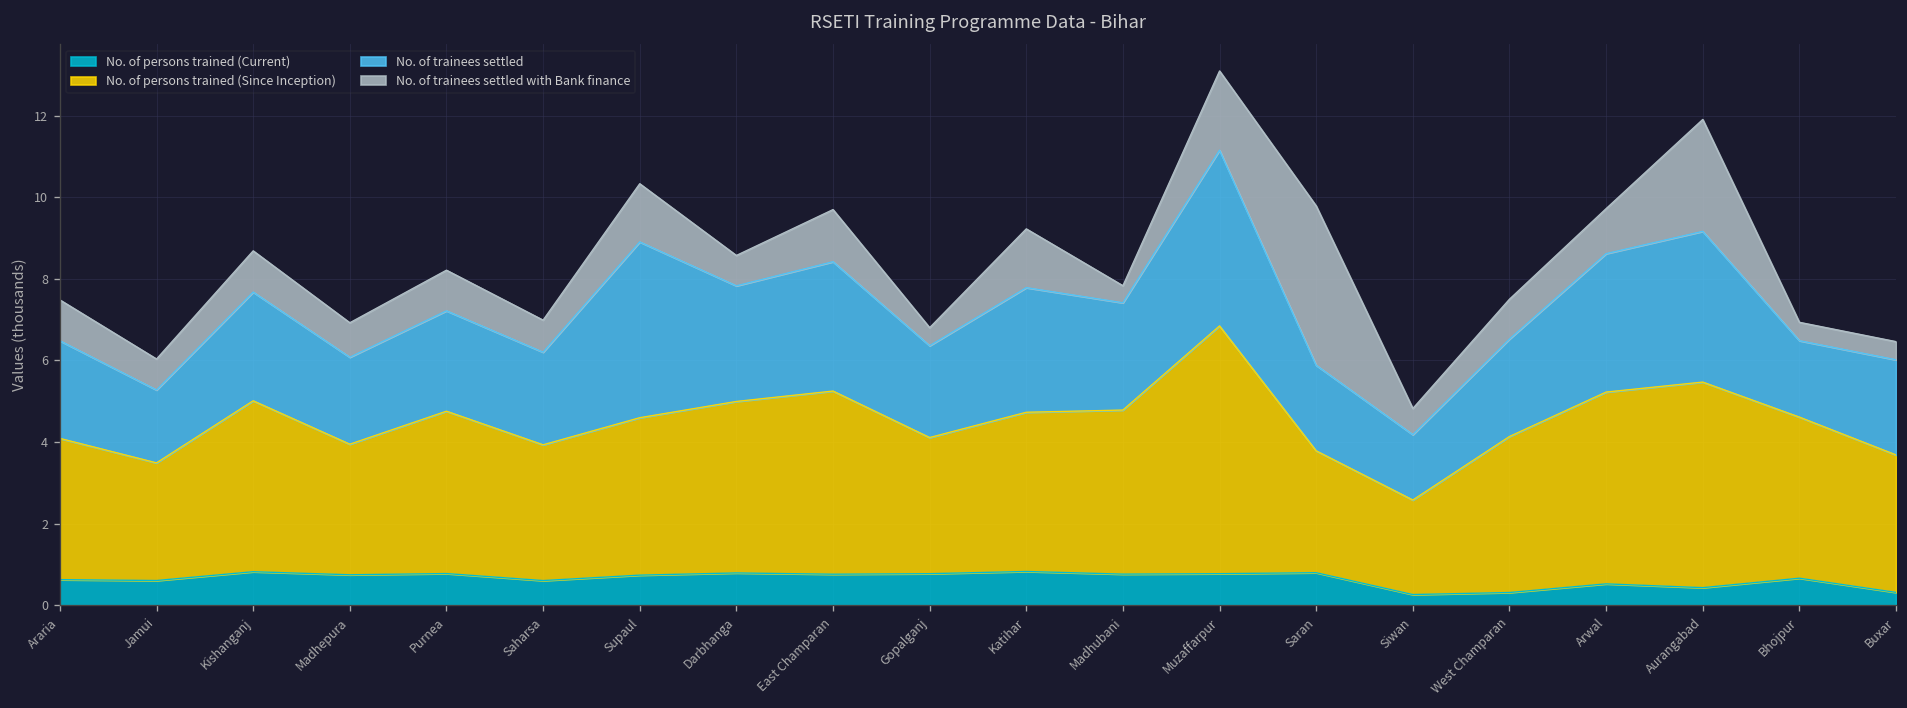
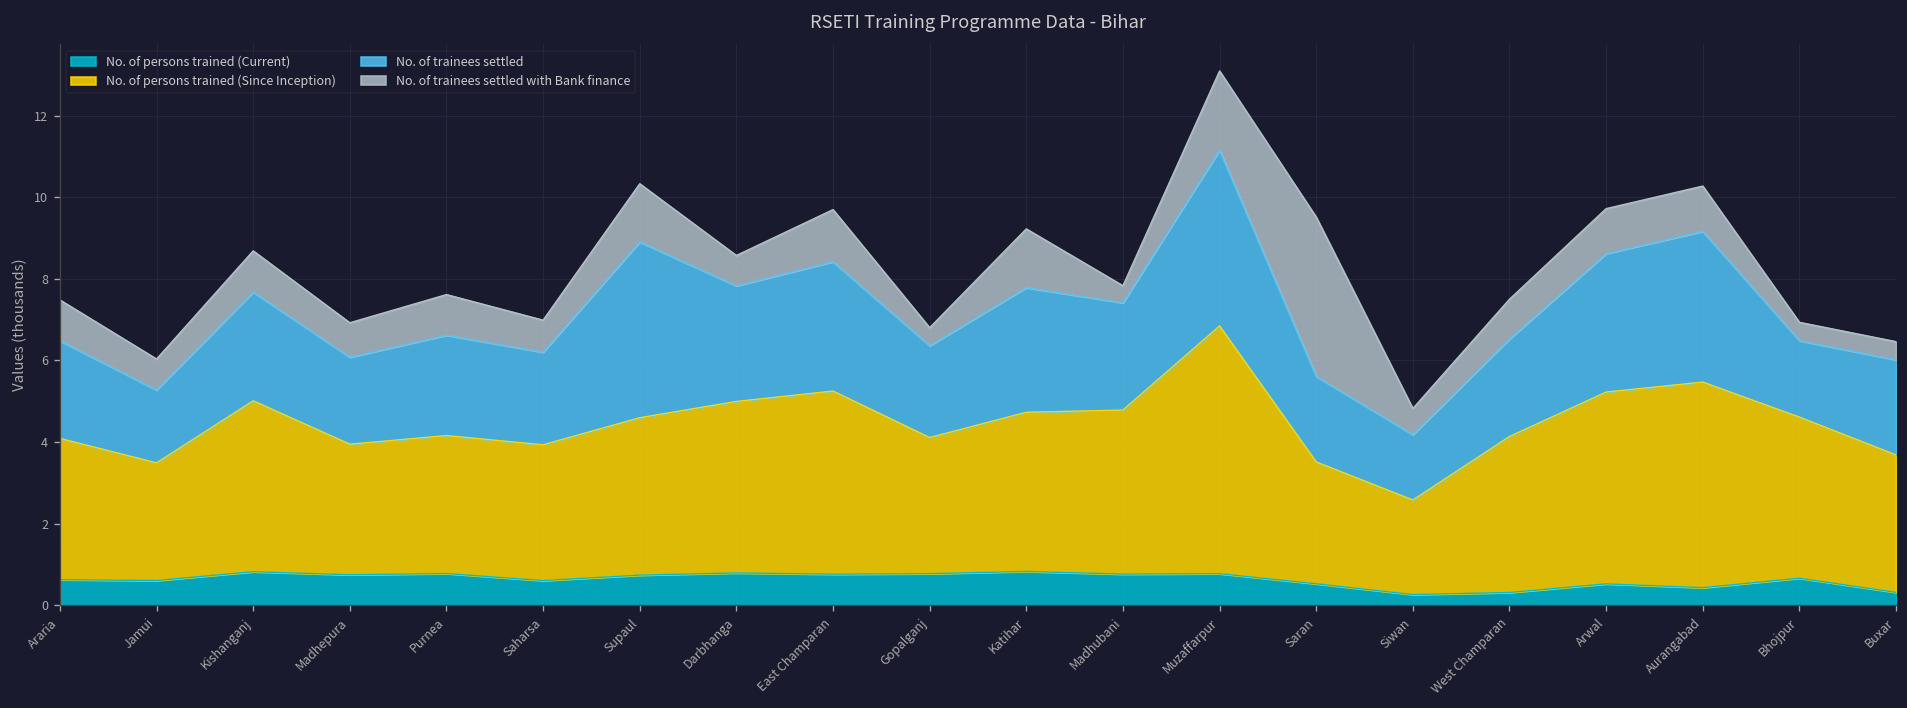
  {
    "No. of persons trained (Current)": {
      "Araria": 0.6,
      "Jamui": 0.6,
      "Kishanganj": 0.8,
      "Madhepura": 0.7,
      "Purnea": 0.8,
      "Saharsa": 0.6,
      "Supaul": 0.7,
      "Darbhanga": 0.8,
      "East Champaran": 0.8,
      "Gopalganj": 0.8,
      "Katihar": 0.8,
      "Madhubani": 0.8,
      "Muzaffarpur": 0.8,
-     "Saran": 0.8,
+     "Saran": 0.5,
      "Siwan": 0.3,
      "West Champaran": 0.3,
      "Arwal": 0.5,
      "Aurangabad": 0.4,
      "Bhojpur": 0.7,
      "Buxar": 0.3
    },
    "No. of persons trained (Since Inception)": {
      "Araria": 3.5,
      "Jamui": 2.9,
      "Kishanganj": 4.2,
      "Madhepura": 3.2,
-     "Purnea": 4.0,
+     "Purnea": 3.4,
      "Saharsa": 3.3,
      "Supaul": 3.9,
      "Darbhanga": 4.2,
      "East Champaran": 4.5,
      "Gopalganj": 3.3,
      "Katihar": 3.9,
      "Madhubani": 4.0,
      "Muzaffarpur": 6.1,
      "Saran": 3.0,
      "Siwan": 2.3,
      "West Champaran": 3.8,
      "Arwal": 4.7,
      "Aurangabad": 5.0,
      "Bhojpur": 4.0,
      "Buxar": 3.4
    },
    "No. of trainees settled": {
      "Araria": 2.4,
      "Jamui": 1.8,
      "Kishanganj": 2.7,
      "Madhepura": 2.1,
      "Purnea": 2.5,
      "Saharsa": 2.3,
      "Supaul": 4.3,
      "Darbhanga": 2.8,
      "East Champaran": 3.2,
      "Gopalganj": 2.3,
      "Katihar": 3.1,
      "Madhubani": 2.6,
      "Muzaffarpur": 4.3,
      "Saran": 2.1,
      "Siwan": 1.6,
      "West Champaran": 2.4,
      "Arwal": 3.4,
      "Aurangabad": 3.7,
      "Bhojpur": 1.9,
      "Buxar": 2.3
    },
    "No. of trainees settled with Bank finance": {
      "Araria": 1.0,
      "Jamui": 0.8,
      "Kishanganj": 1.0,
      "Madhepura": 0.8,
      "Purnea": 1.0,
      "Saharsa": 0.8,
      "Supaul": 1.4,
      "Darbhanga": 0.7,
      "East Champaran": 1.3,
      "Gopalganj": 0.4,
      "Katihar": 1.4,
      "Madhubani": 0.4,
      "Muzaffarpur": 1.9,
      "Saran": 3.9,
      "Siwan": 0.6,
      "West Champaran": 1.0,
      "Arwal": 1.1,
-     "Aurangabad": 2.7,
+     "Aurangabad": 1.1,
      "Bhojpur": 0.5,
      "Buxar": 0.4
    }
  }
